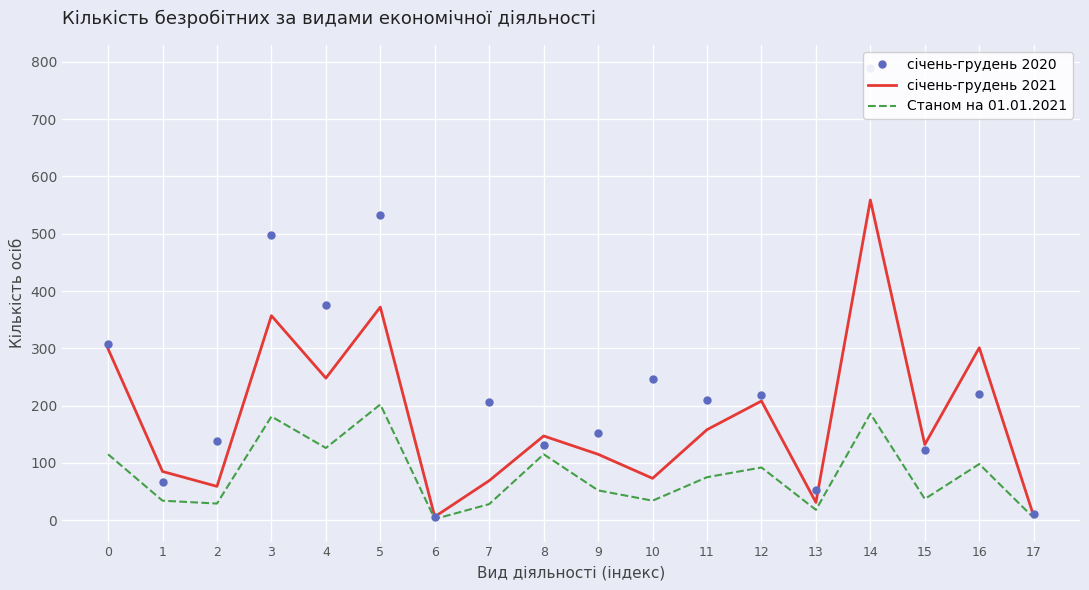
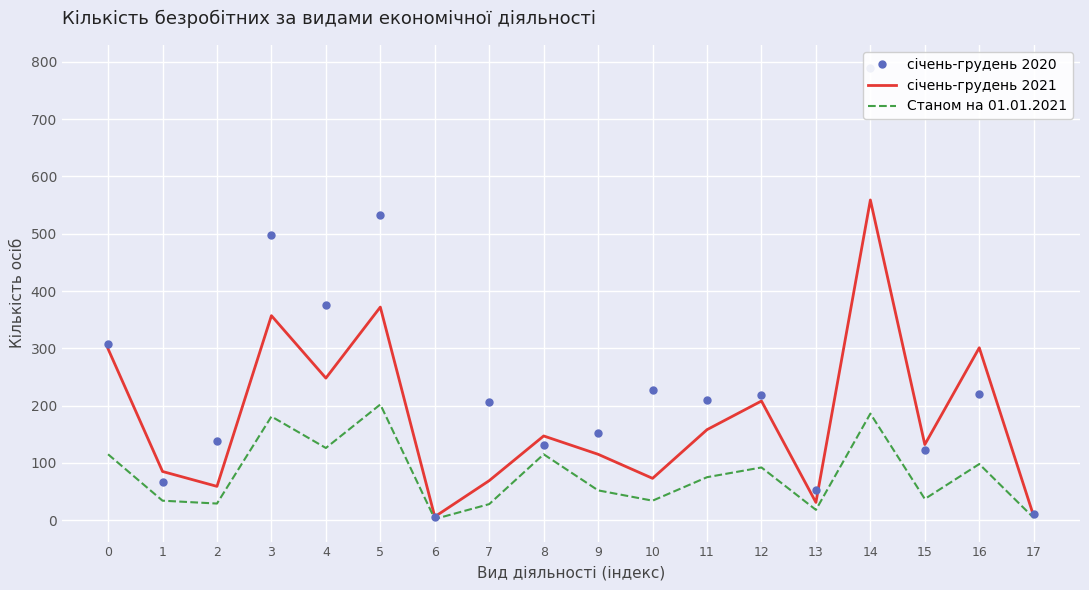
  {
    "січень-грудень 2020": {
      "0": 310,
      "1": 70,
      "2": 140,
      "3": 500,
      "4": 380,
      "5": 530,
      "7": 210,
      "8": 130,
      "9": 150,
-     "10": 250,
+     "10": 230,
      "11": 210,
      "12": 220,
      "13": 50,
      "15": 120,
      "16": 220
    },
    "січень-грудень 2021": {
      "0": 300,
      "1": 90,
      "2": 60,
      "3": 360,
      "4": 250,
      "5": 370,
      "7": 70,
      "8": 150,
      "9": 120,
      "10": 70,
      "11": 160,
      "12": 210,
      "13": 30,
      "14": 560,
      "15": 130,
      "16": 300
    },
    "Станом на 01.01.2021": {
      "0": 120,
      "1": 30,
      "2": 30,
      "3": 180,
      "4": 130,
      "5": 200,
      "7": 30,
      "8": 120,
      "9": 50,
      "10": 30,
      "11": 80,
      "12": 90,
      "13": 20,
      "14": 190,
      "15": 40,
      "16": 100
    }
  }
